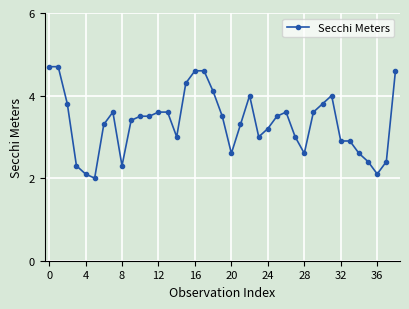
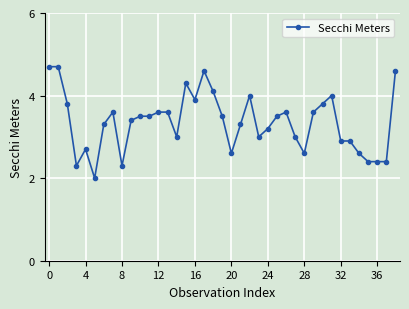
  {
    "0": 4.7,
-   "4": 2.1,
+   "4": 2.7,
    "8": 2.3,
    "12": 3.6,
-   "16": 4.6,
+   "16": 3.9,
    "20": 2.6,
    "24": 3.2,
    "28": 2.6,
    "32": 2.9,
-   "36": 2.1
+   "36": 2.4
  }
